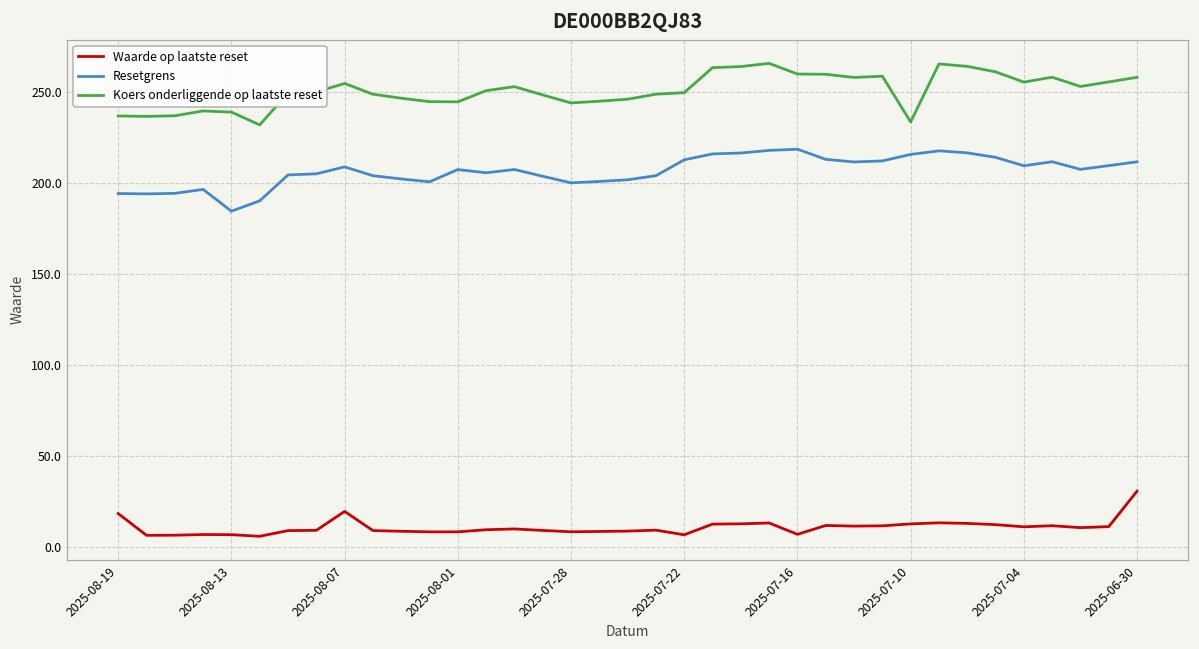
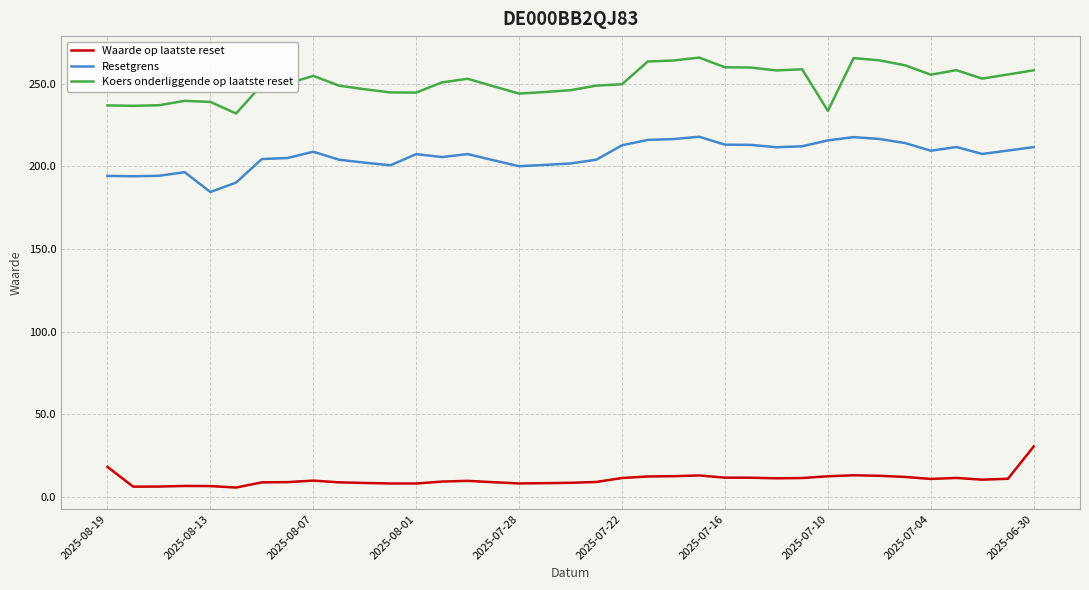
  {
    "Waarde op laatste reset": {
      "2025-08-19": 18,
      "2025-08-13": 7,
-     "2025-08-07": 19,
+     "2025-08-07": 10,
      "2025-08-01": 8,
      "2025-07-28": 8,
-     "2025-07-22": 7,
-     "2025-07-16": 7,
+     "2025-07-22": 12,
+     "2025-07-16": 12,
      "2025-07-10": 13,
      "2025-07-04": 11,
      "2025-06-30": 31
    },
    "Resetgrens": {
      "2025-08-19": 194,
      "2025-08-13": 185,
      "2025-08-07": 209,
      "2025-08-01": 207,
      "2025-07-28": 200,
      "2025-07-22": 213,
-     "2025-07-16": 219,
+     "2025-07-16": 213,
      "2025-07-10": 216,
      "2025-07-04": 210,
      "2025-06-30": 212
    },
    "Koers onderliggende op laatste reset": {
      "2025-08-19": 237,
      "2025-08-13": 239,
      "2025-08-07": 255,
      "2025-08-01": 245,
      "2025-07-28": 244,
      "2025-07-22": 250,
      "2025-07-16": 260,
      "2025-07-10": 234,
      "2025-07-04": 256,
      "2025-06-30": 258
    }
  }
